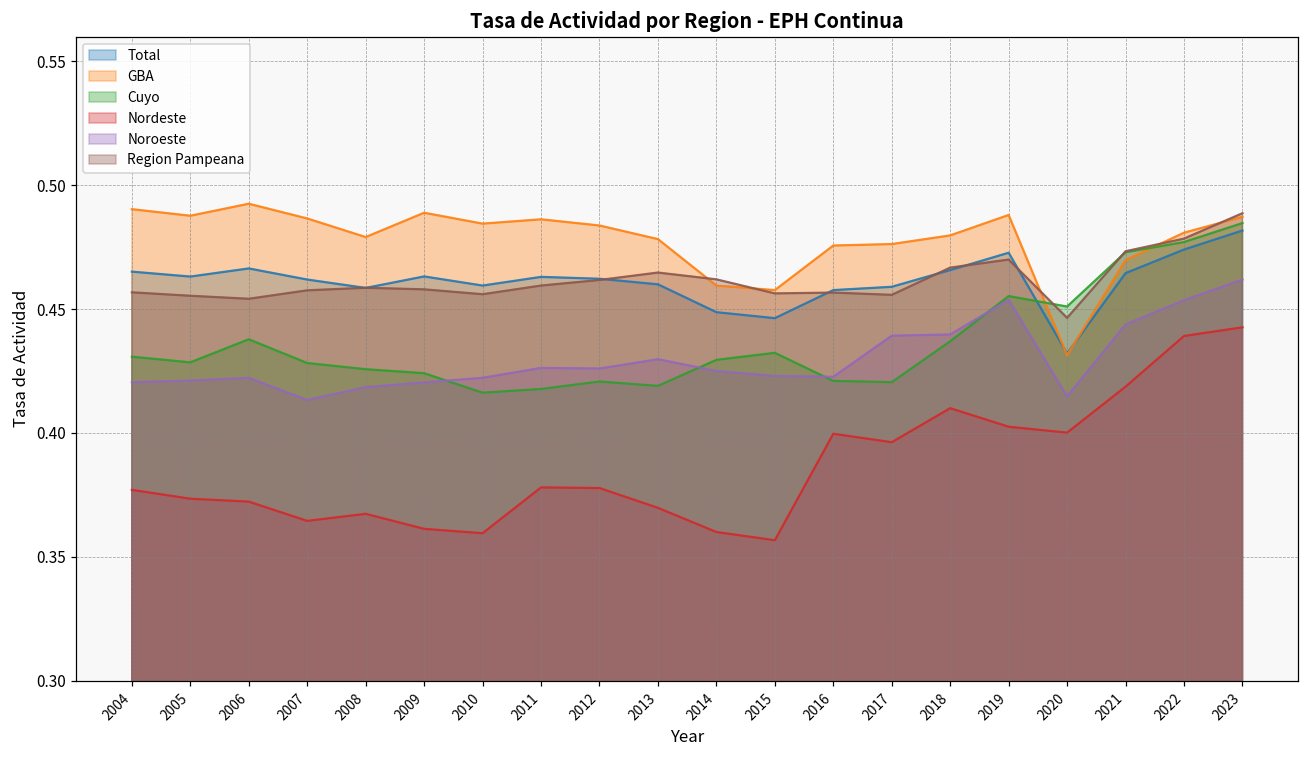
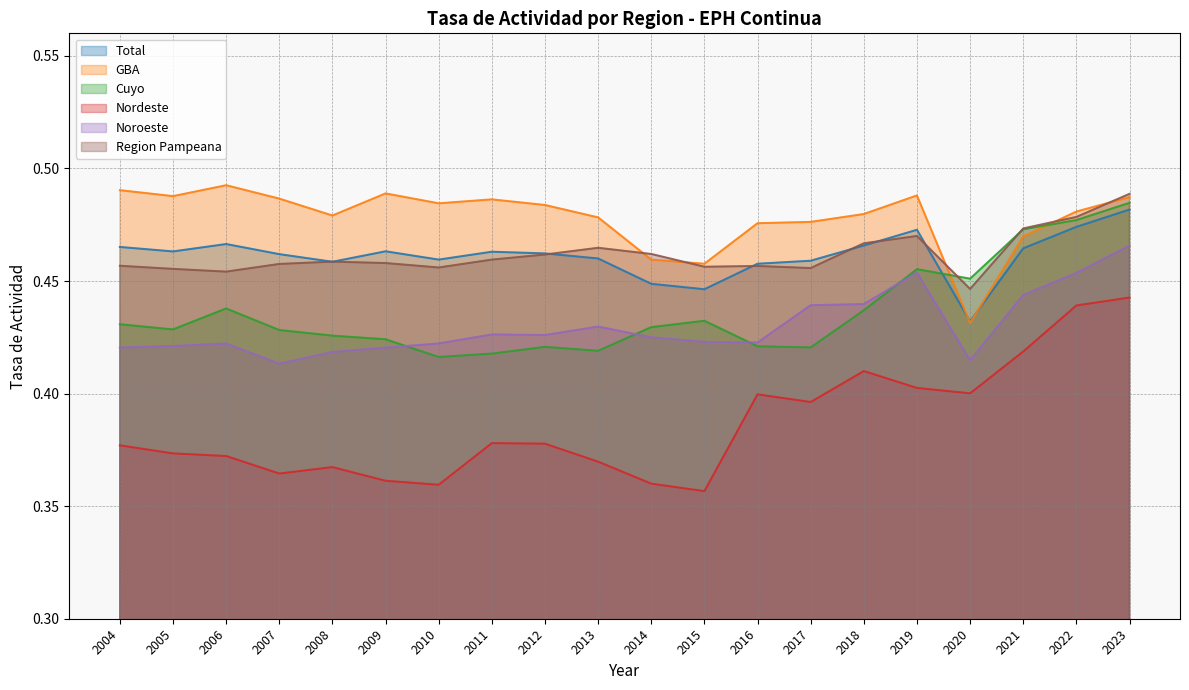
  {
    "Total": {
      "2004": 0.465,
      "2005": 0.463,
      "2006": 0.466,
      "2007": 0.462,
      "2009": 0.463,
      "2010": 0.459,
      "2011": 0.463,
      "2013": 0.460,
      "2014": 0.449,
      "2015": 0.446,
      "2017": 0.459,
      "2019": 0.473,
      "2021": 0.465,
      "2022": 0.474,
      "2023": 0.482
    },
    "Cuyo": {
      "2004": 0.431,
      "2005": 0.428,
      "2006": 0.438,
      "2007": 0.428,
      "2008": 0.426,
      "2009": 0.424,
      "2010": 0.416,
      "2011": 0.418,
      "2012": 0.421,
      "2013": 0.419,
      "2014": 0.430,
      "2015": 0.432,
      "2016": 0.421,
      "2017": 0.421,
      "2018": 0.437,
      "2019": 0.455,
      "2020": 0.451,
      "2022": 0.477,
      "2023": 0.485
    },
    "Noroeste": {
      "2004": 0.420,
      "2005": 0.421,
      "2006": 0.422,
      "2007": 0.413,
      "2008": 0.418,
      "2009": 0.420,
      "2010": 0.422,
      "2011": 0.426,
      "2012": 0.426,
      "2013": 0.430,
      "2014": 0.425,
      "2015": 0.423,
      "2016": 0.423,
      "2017": 0.439,
      "2018": 0.440,
      "2019": 0.454,
      "2020": 0.415,
      "2021": 0.444,
      "2022": 0.454,
-     "2023": 0.462
+     "2023": 0.466
    }
  }
